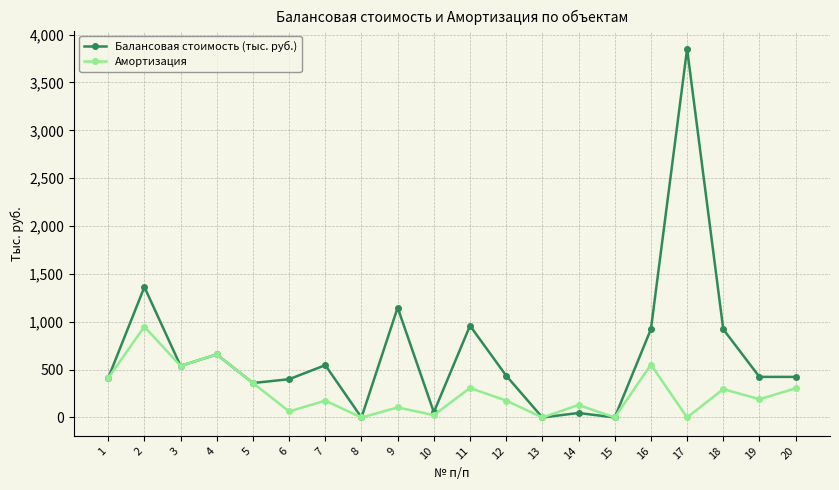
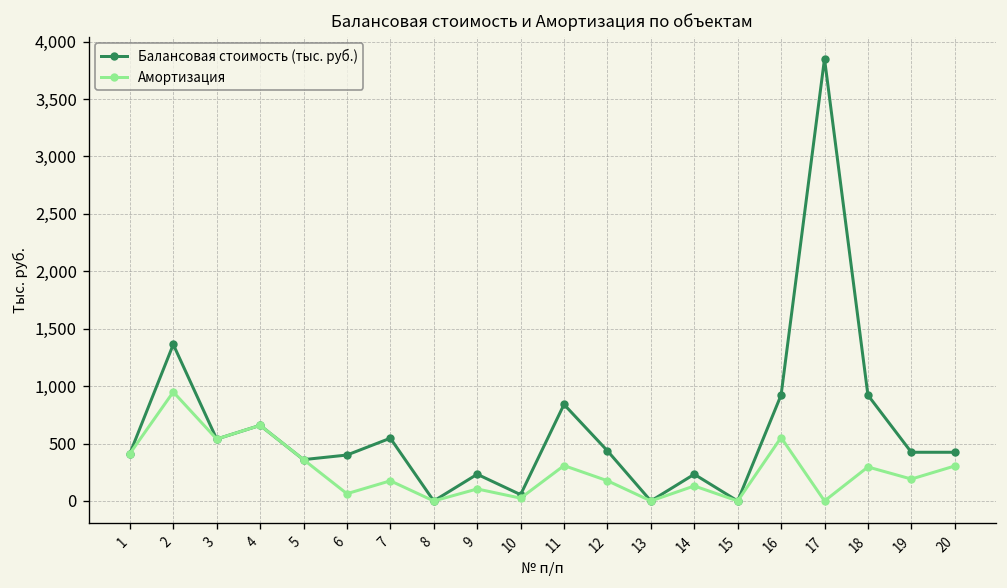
  {
    "Балансовая стоимость (тыс. руб.)": {
      "2": "1,400",
      "6": "400",
      "7": "500",
-     "9": "1,100",
+     "9": "200",
      "10": "100",
-     "11": "1,000",
+     "11": "800",
      "12": "400",
-     "14": "0",
+     "14": "200",
      "16": "900",
      "17": "3,900",
      "18": "900",
      "19": "400",
      "20": "400"
    },
    "Амортизация": {
      "2": "900",
      "6": "100",
      "7": "200",
      "9": "100",
      "10": "0",
      "11": "300",
      "12": "200",
      "14": "100",
      "16": "600",
      "17": "0",
      "18": "300",
      "19": "200",
      "20": "300"
    }
  }
